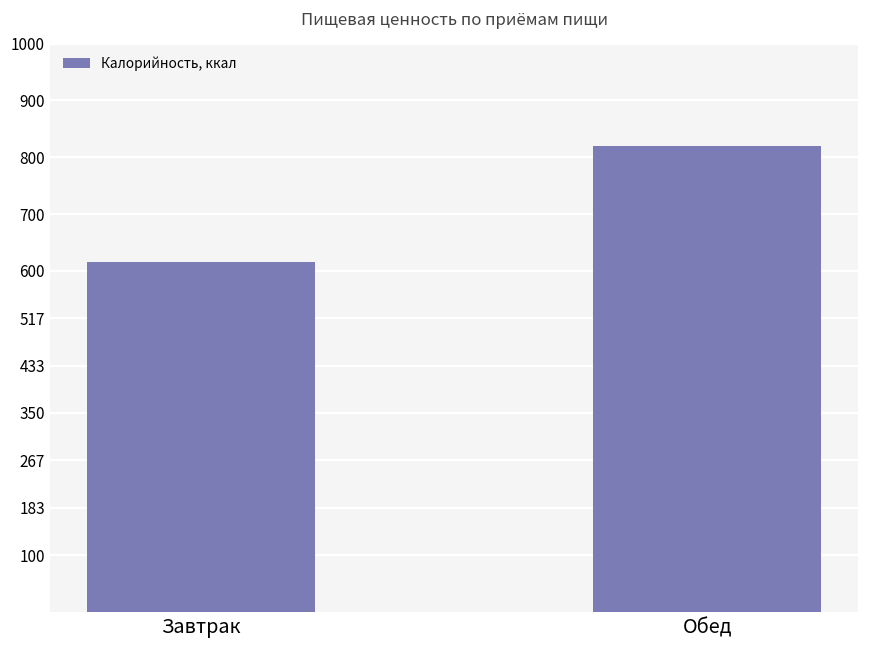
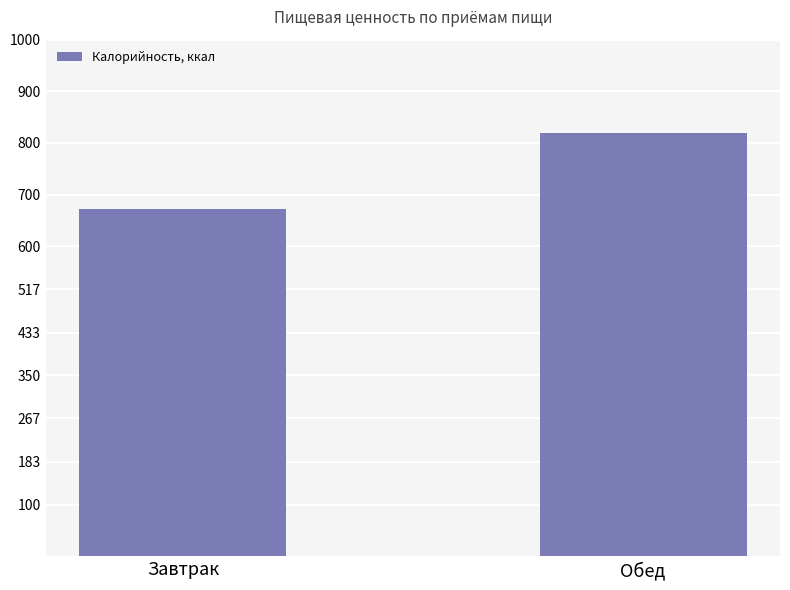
  {
-   "Завтрак": 620,
+   "Завтрак": 670,
    "Обед": 820
  }
